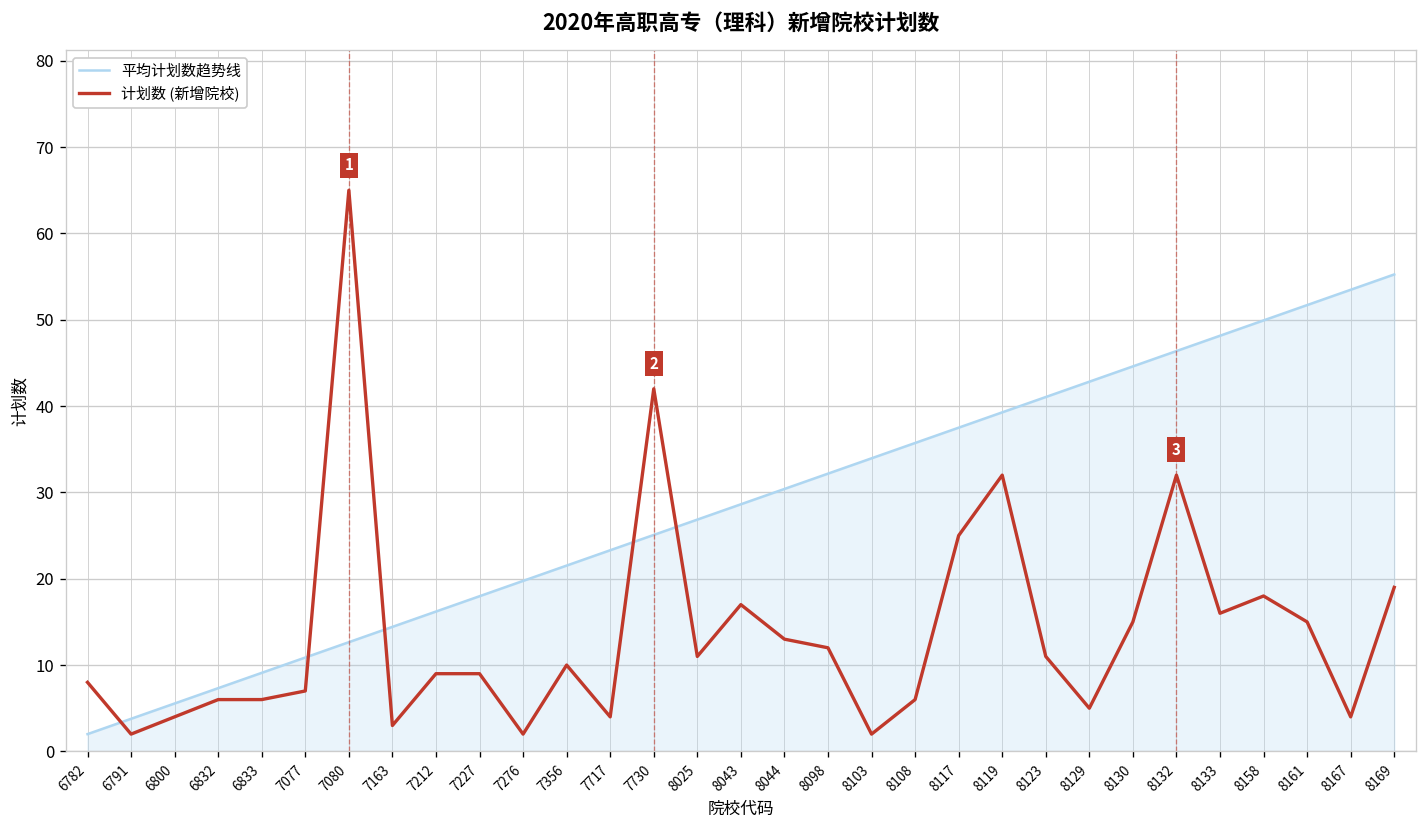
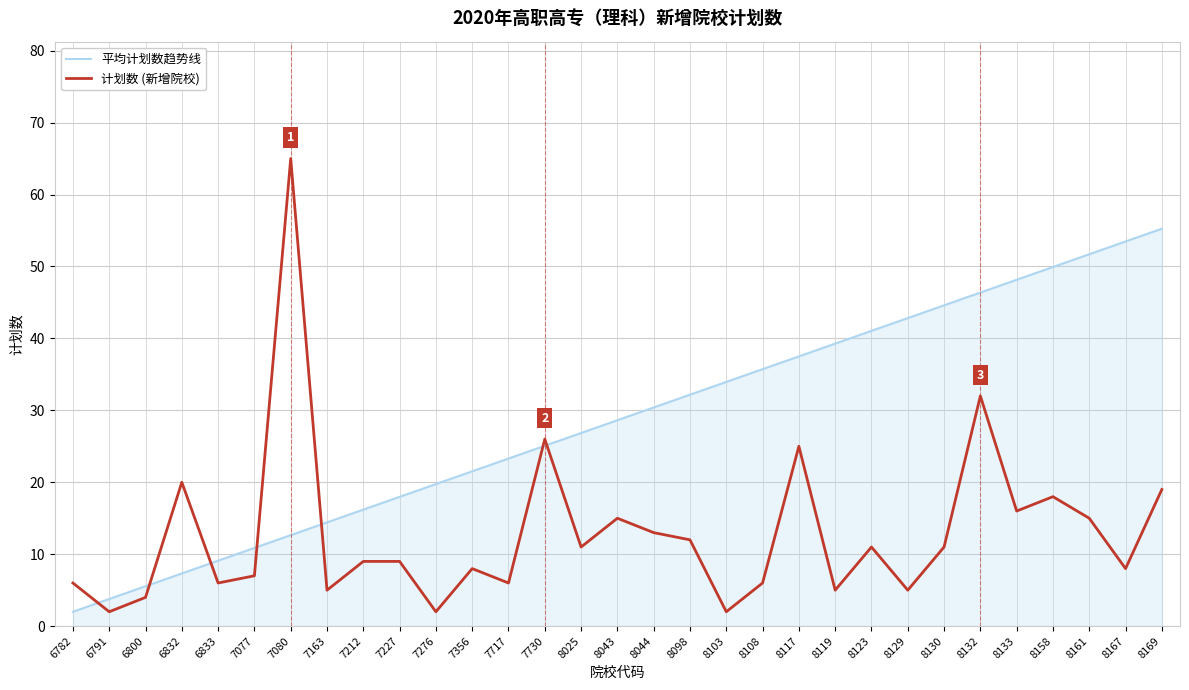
  {
    "平均计划数趋势线": {
      "6782": 2,
      "6791": 4,
      "6800": 6,
      "6832": 7,
      "6833": 9,
      "7077": 11,
      "7080": 13,
      "7163": 14,
      "7212": 16,
      "7227": 18,
      "7276": 20,
      "7356": 22,
      "7717": 23,
      "7730": 25,
      "8025": 27,
      "8043": 29,
      "8044": 30,
      "8098": 32,
      "8103": 34,
      "8108": 36,
      "8117": 38,
      "8119": 39,
      "8123": 41,
      "8129": 43,
      "8130": 45,
      "8132": 46,
      "8133": 48,
      "8158": 50,
      "8161": 52,
      "8167": 53,
      "8169": 55
    },
    "计划数 (新增院校)": {
-     "6782": 8,
+     "6782": 6,
      "6791": 2,
      "6800": 4,
-     "6832": 6,
+     "6832": 20,
      "6833": 6,
      "7077": 7,
-     "7163": 3,
+     "7163": 5,
      "7212": 9,
      "7227": 9,
      "7276": 2,
-     "7356": 10,
-     "7717": 4,
-     "7730": 42,
+     "7356": 8,
+     "7717": 6,
+     "7730": 26,
      "8025": 11,
-     "8043": 17,
+     "8043": 15,
      "8044": 13,
      "8098": 12,
      "8103": 2,
      "8108": 6,
      "8117": 25,
-     "8119": 32,
+     "8119": 5,
      "8123": 11,
      "8129": 5,
-     "8130": 15,
+     "8130": 11,
      "8133": 16,
      "8158": 18,
      "8161": 15,
-     "8167": 4,
+     "8167": 8,
      "8169": 19
    }
  }
